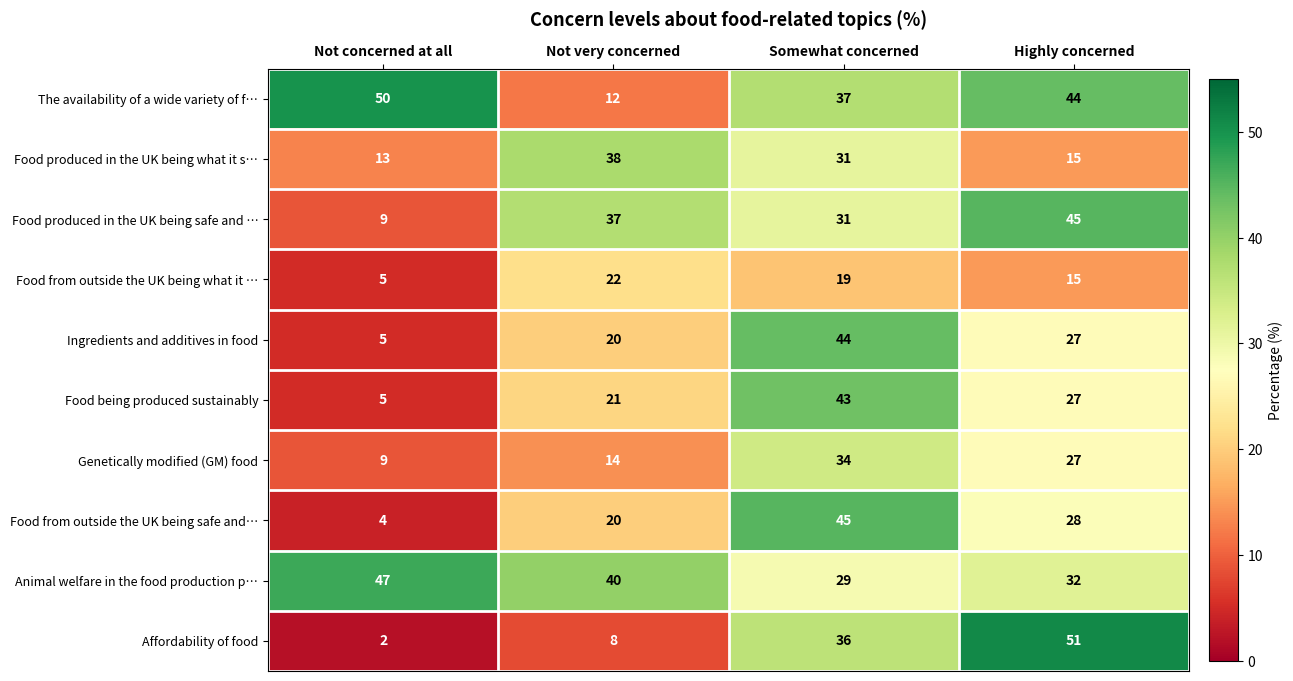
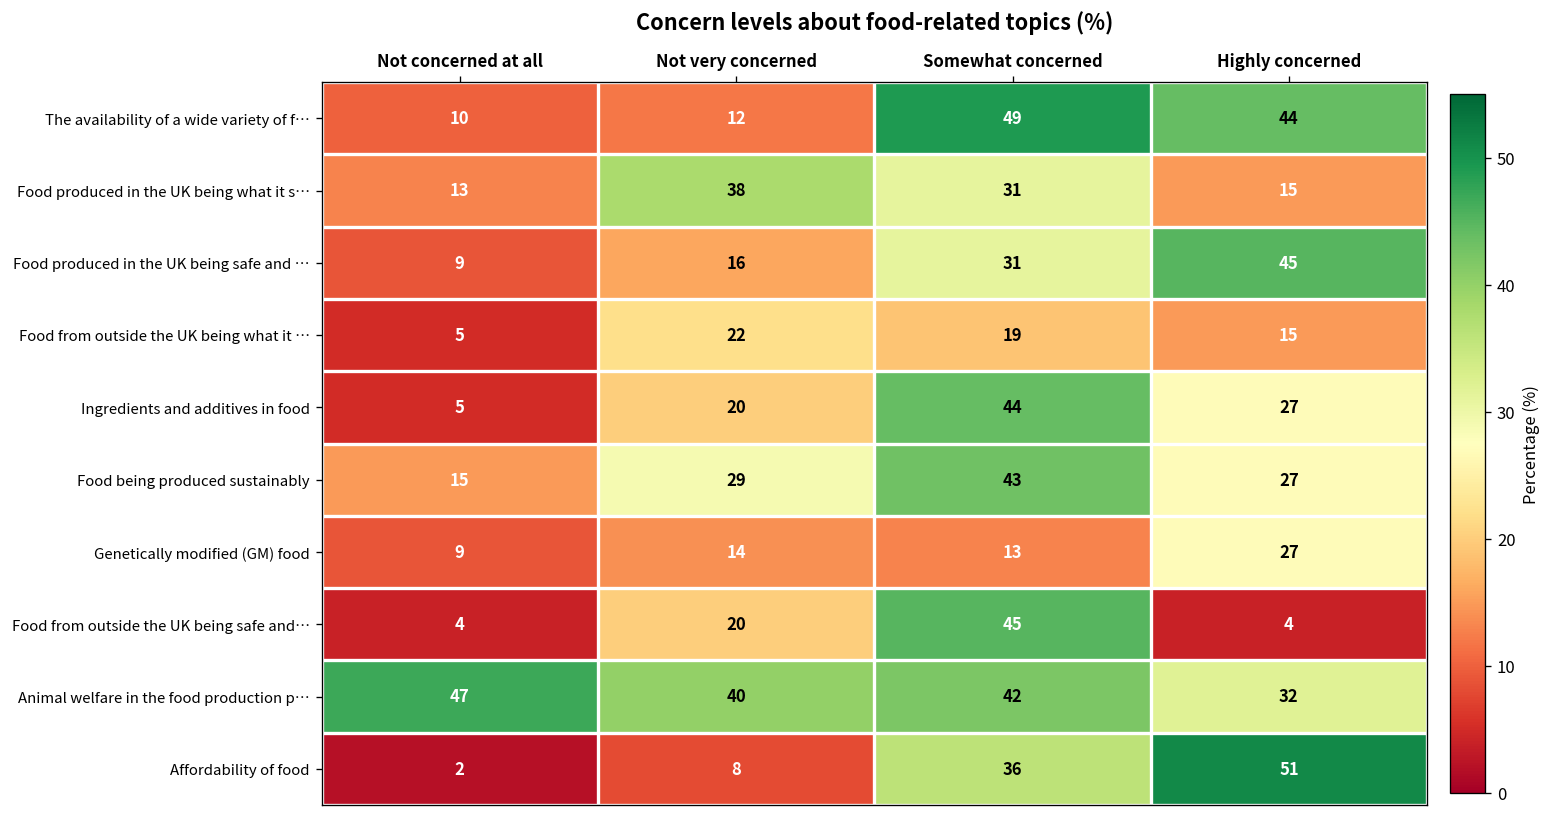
  {
    "The availability of a wide variety of f…": {
-     "Not concerned at all": 50,
+     "Not concerned at all": 10,
      "Not very concerned": 12,
-     "Somewhat concerned": 37,
+     "Somewhat concerned": 49,
      "Highly concerned": 44
    },
    "Food produced in the UK being what it s…": {
      "Not concerned at all": 13,
      "Not very concerned": 38,
      "Somewhat concerned": 31,
      "Highly concerned": 15
    },
    "Food produced in the UK being safe and …": {
      "Not concerned at all": 9,
-     "Not very concerned": 37,
+     "Not very concerned": 16,
      "Somewhat concerned": 31,
      "Highly concerned": 45
    },
    "Food from outside the UK being what it …": {
      "Not concerned at all": 5,
      "Not very concerned": 22,
      "Somewhat concerned": 19,
      "Highly concerned": 15
    },
    "Ingredients and additives in food": {
      "Not concerned at all": 5,
      "Not very concerned": 20,
      "Somewhat concerned": 44,
      "Highly concerned": 27
    },
    "Food being produced sustainably": {
-     "Not concerned at all": 5,
-     "Not very concerned": 21,
+     "Not concerned at all": 15,
+     "Not very concerned": 29,
      "Somewhat concerned": 43,
      "Highly concerned": 27
    },
    "Genetically modified (GM) food": {
      "Not concerned at all": 9,
      "Not very concerned": 14,
-     "Somewhat concerned": 34,
+     "Somewhat concerned": 13,
      "Highly concerned": 27
    },
    "Food from outside the UK being safe and…": {
      "Not concerned at all": 4,
      "Not very concerned": 20,
      "Somewhat concerned": 45,
-     "Highly concerned": 28
+     "Highly concerned": 4
    },
    "Animal welfare in the food production p…": {
      "Not concerned at all": 47,
      "Not very concerned": 40,
-     "Somewhat concerned": 29,
+     "Somewhat concerned": 42,
      "Highly concerned": 32
    },
    "Affordability of food": {
      "Not concerned at all": 2,
      "Not very concerned": 8,
      "Somewhat concerned": 36,
      "Highly concerned": 51
    }
  }
